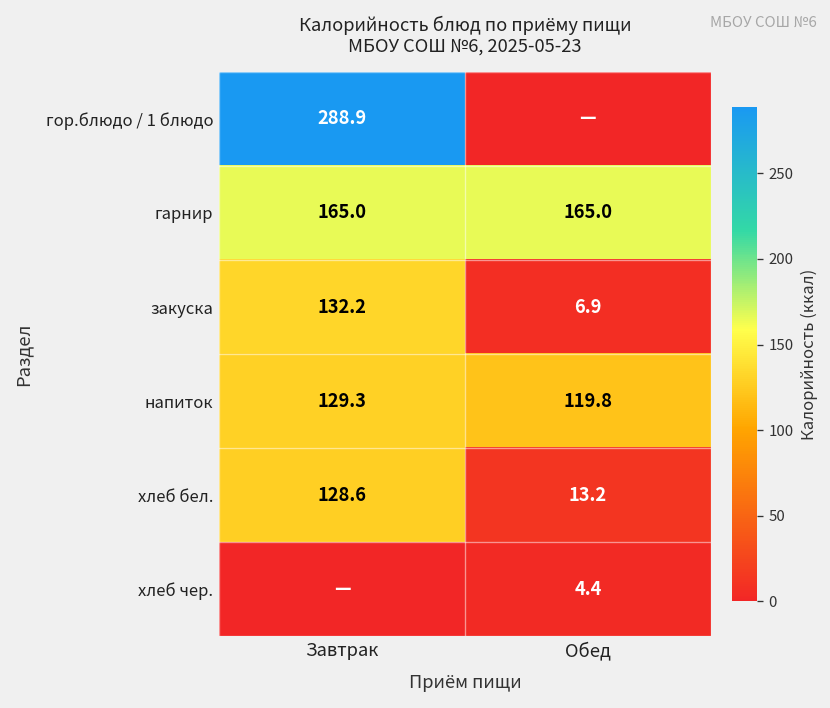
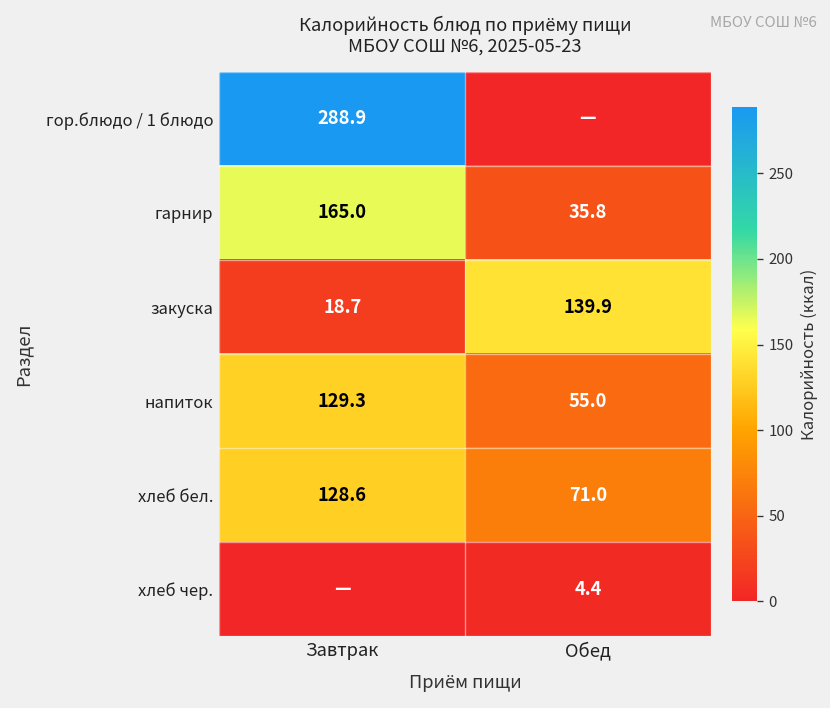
  {
    "гор.блюдо / 1 блюдо": {
      "Завтрак": 288.9
    },
    "гарнир": {
      "Завтрак": 165.0,
-     "Обед": 165.0
+     "Обед": 35.8
    },
    "закуска": {
-     "Завтрак": 132.2,
-     "Обед": 6.9
+     "Завтрак": 18.7,
+     "Обед": 139.9
    },
    "напиток": {
      "Завтрак": 129.3,
-     "Обед": 119.8
+     "Обед": 55.0
    },
    "хлеб бел.": {
      "Завтрак": 128.6,
-     "Обед": 13.2
+     "Обед": 71.0
    },
    "хлеб чер.": {
      "Обед": 4.4
    }
  }
